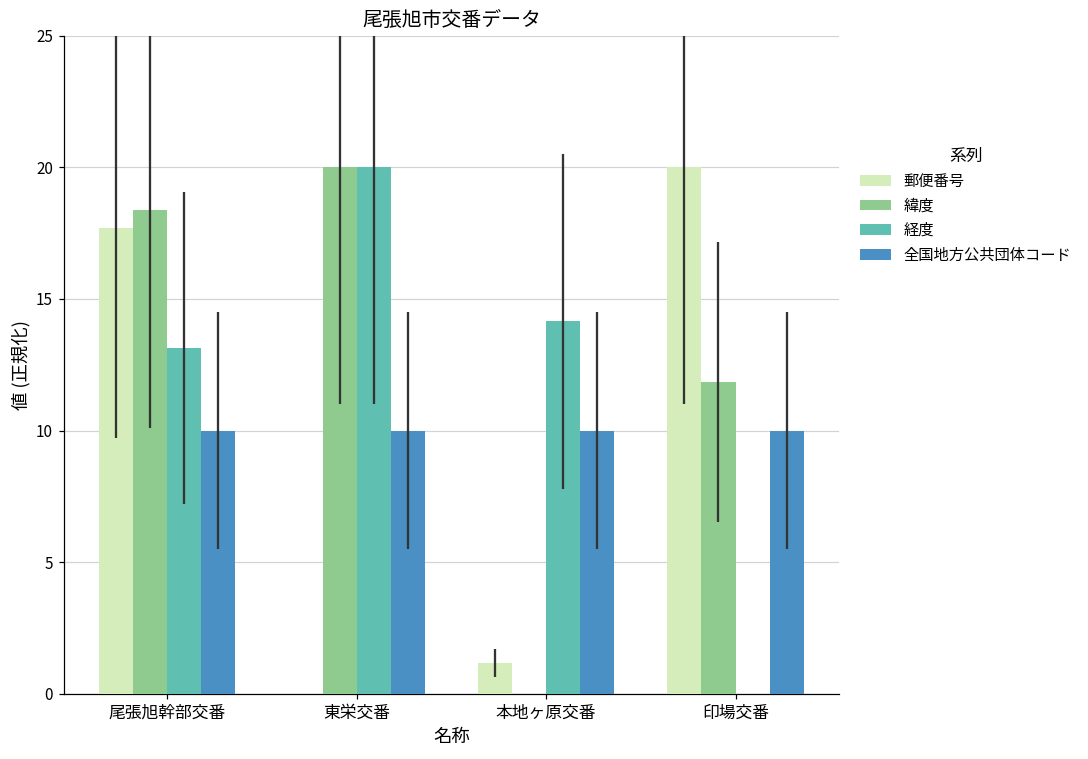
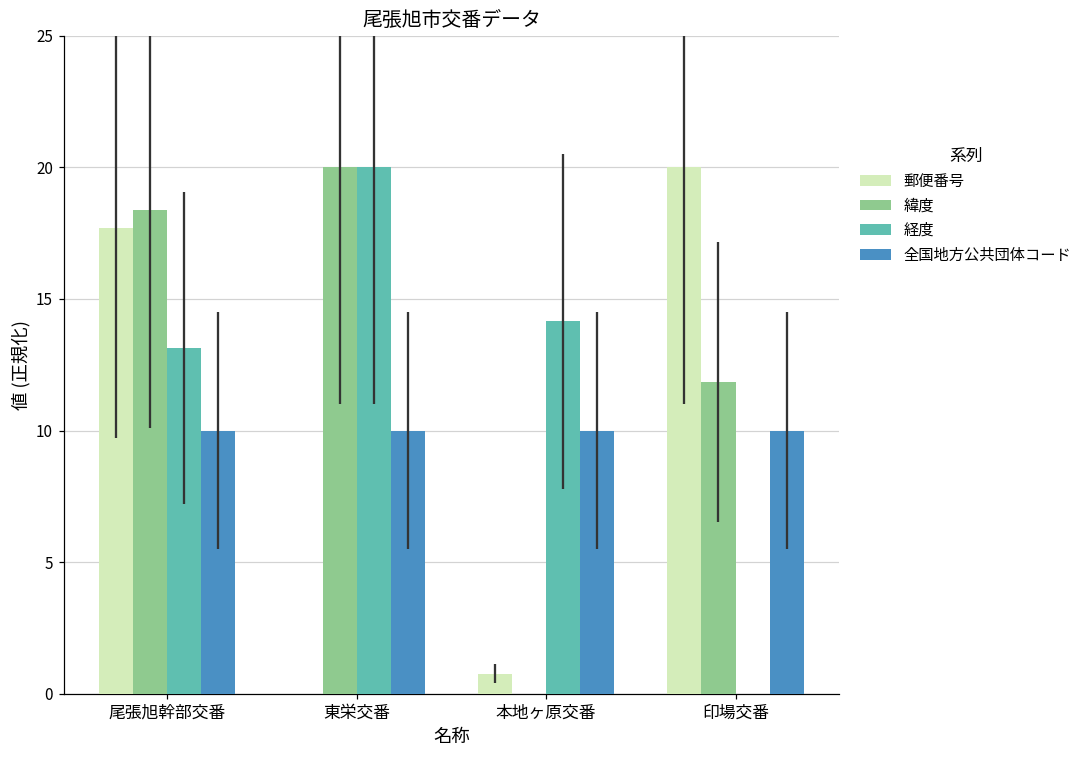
  {
    "郵便番号": {
      "尾張旭幹部交番": 17.7,
      "東栄交番": 0.0,
-     "本地ヶ原交番": 1.2,
+     "本地ヶ原交番": 0.8,
      "印場交番": 20.0
    }
  }
